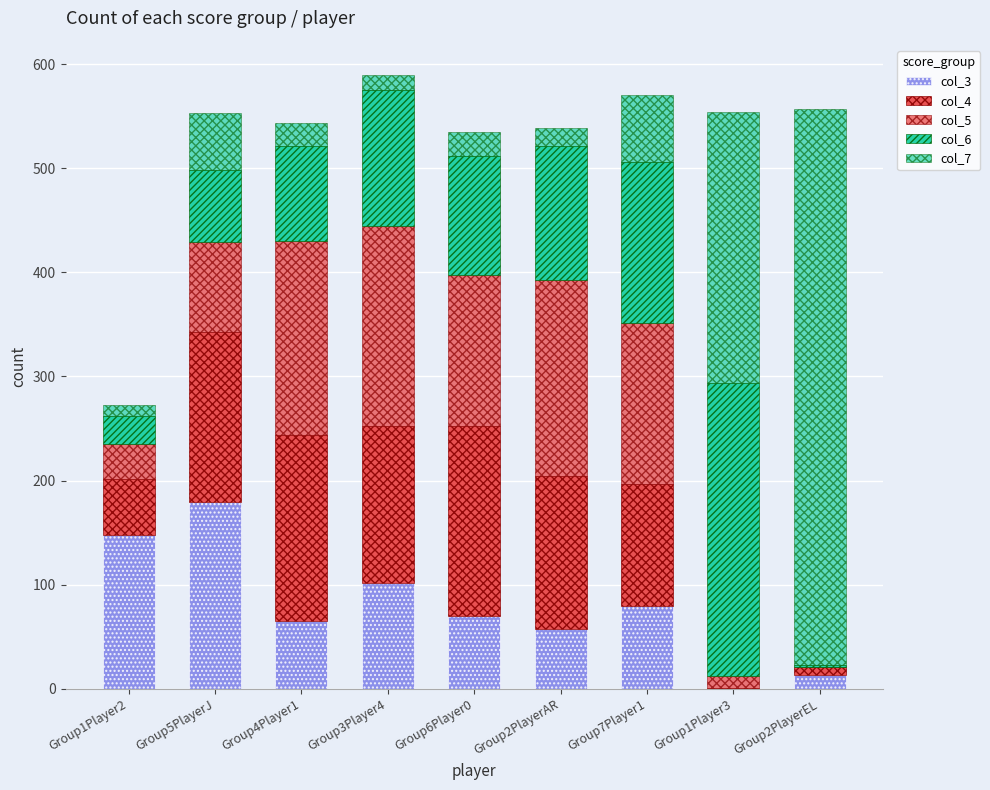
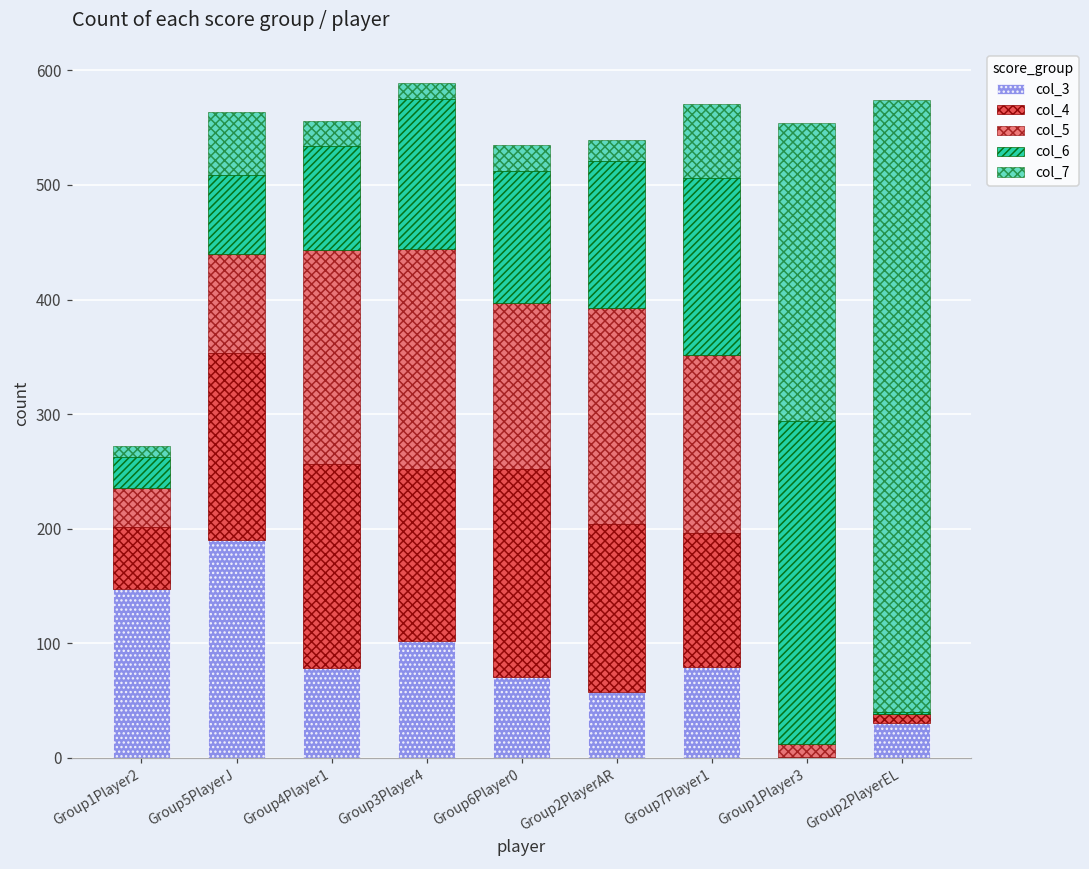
  {
    "col_3": {
      "Group1Player2": 147,
-     "Group5PlayerJ": 179,
-     "Group4Player1": 65,
+     "Group5PlayerJ": 190,
+     "Group4Player1": 78,
      "Group3Player4": 102,
      "Group6Player0": 70,
      "Group2PlayerAR": 57,
      "Group7Player1": 79,
      "Group1Player3": 0,
-     "Group2PlayerEL": 13
+     "Group2PlayerEL": 30
    }
  }
